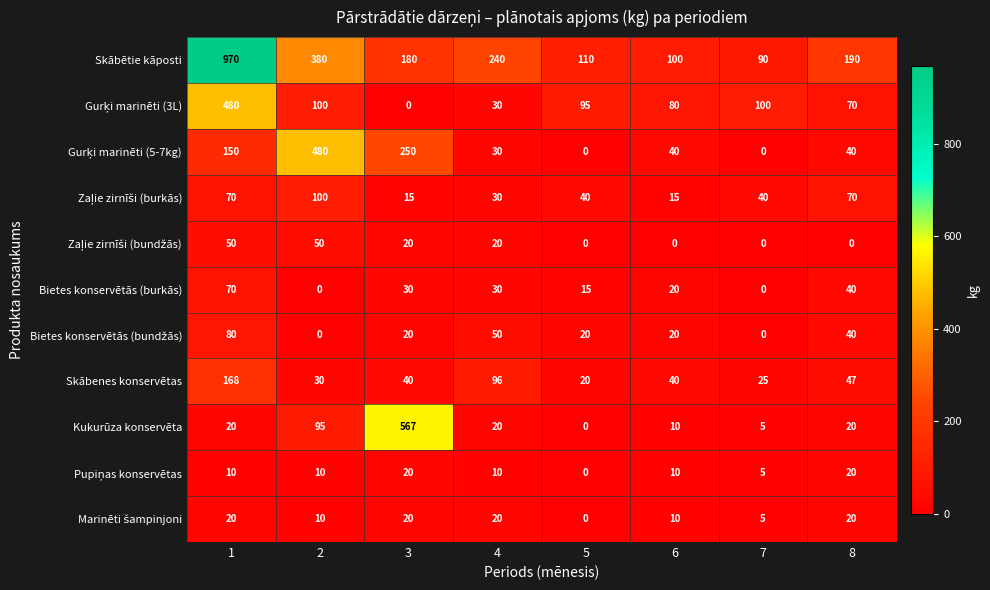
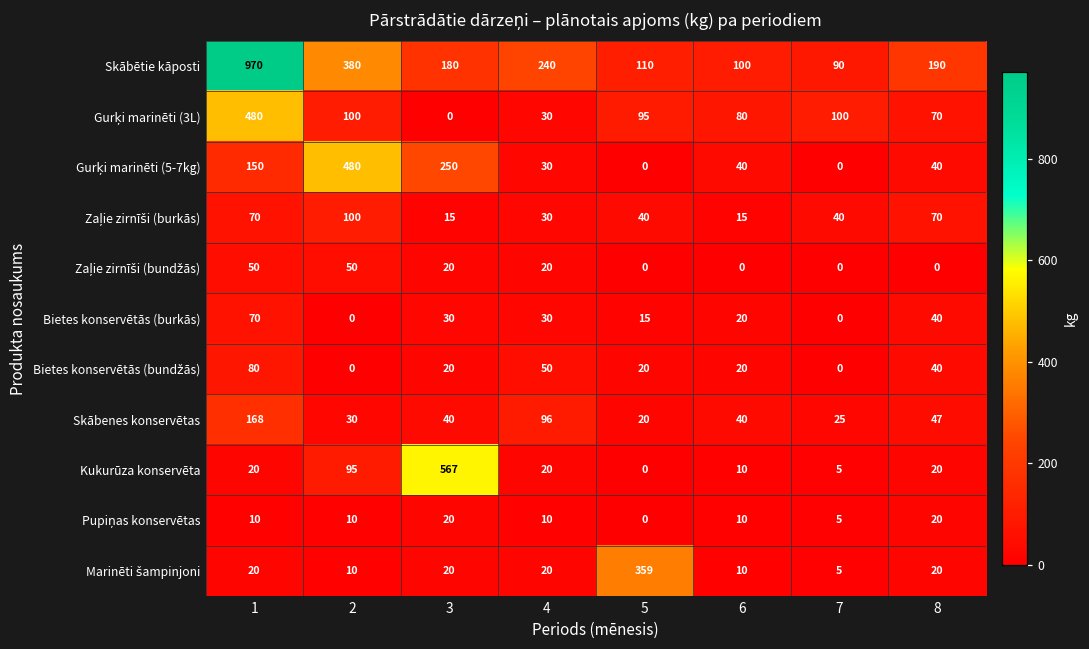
  {
    "Skābētie kāposti": {
      "1": 970,
      "2": 380,
      "3": 180,
      "4": 240,
      "5": 110,
      "6": 100,
      "7": 90,
      "8": 190
    },
    "Gurķi marinēti (3L)": {
      "1": 480,
      "2": 100,
      "3": 0,
      "4": 30,
      "5": 95,
      "6": 80,
      "7": 100,
      "8": 70
    },
    "Gurķi marinēti (5-7kg)": {
      "1": 150,
      "2": 480,
      "3": 250,
      "4": 30,
      "5": 0,
      "6": 40,
      "7": 0,
      "8": 40
    },
    "Zaļie zirnīši (burkās)": {
      "1": 70,
      "2": 100,
      "3": 15,
      "4": 30,
      "5": 40,
      "6": 15,
      "7": 40,
      "8": 70
    },
    "Zaļie zirnīši (bundžās)": {
      "1": 50,
      "2": 50,
      "3": 20,
      "4": 20,
      "5": 0,
      "6": 0,
      "7": 0,
      "8": 0
    },
    "Bietes konservētās (burkās)": {
      "1": 70,
      "2": 0,
      "3": 30,
      "4": 30,
      "5": 15,
      "6": 20,
      "7": 0,
      "8": 40
    },
    "Bietes konservētās (bundžās)": {
      "1": 80,
      "2": 0,
      "3": 20,
      "4": 50,
      "5": 20,
      "6": 20,
      "7": 0,
      "8": 40
    },
    "Skābenes konservētas": {
      "1": 168,
      "2": 30,
      "3": 40,
      "4": 96,
      "5": 20,
      "6": 40,
      "7": 25,
      "8": 47
    },
    "Kukurūza konservēta": {
      "1": 20,
      "2": 95,
      "3": 567,
      "4": 20,
      "5": 0,
      "6": 10,
      "7": 5,
      "8": 20
    },
    "Pupiņas konservētas": {
      "1": 10,
      "2": 10,
      "3": 20,
      "4": 10,
      "5": 0,
      "6": 10,
      "7": 5,
      "8": 20
    },
    "Marinēti šampinjoni": {
      "1": 20,
      "2": 10,
      "3": 20,
      "4": 20,
-     "5": 0,
+     "5": 359,
      "6": 10,
      "7": 5,
      "8": 20
    }
  }
